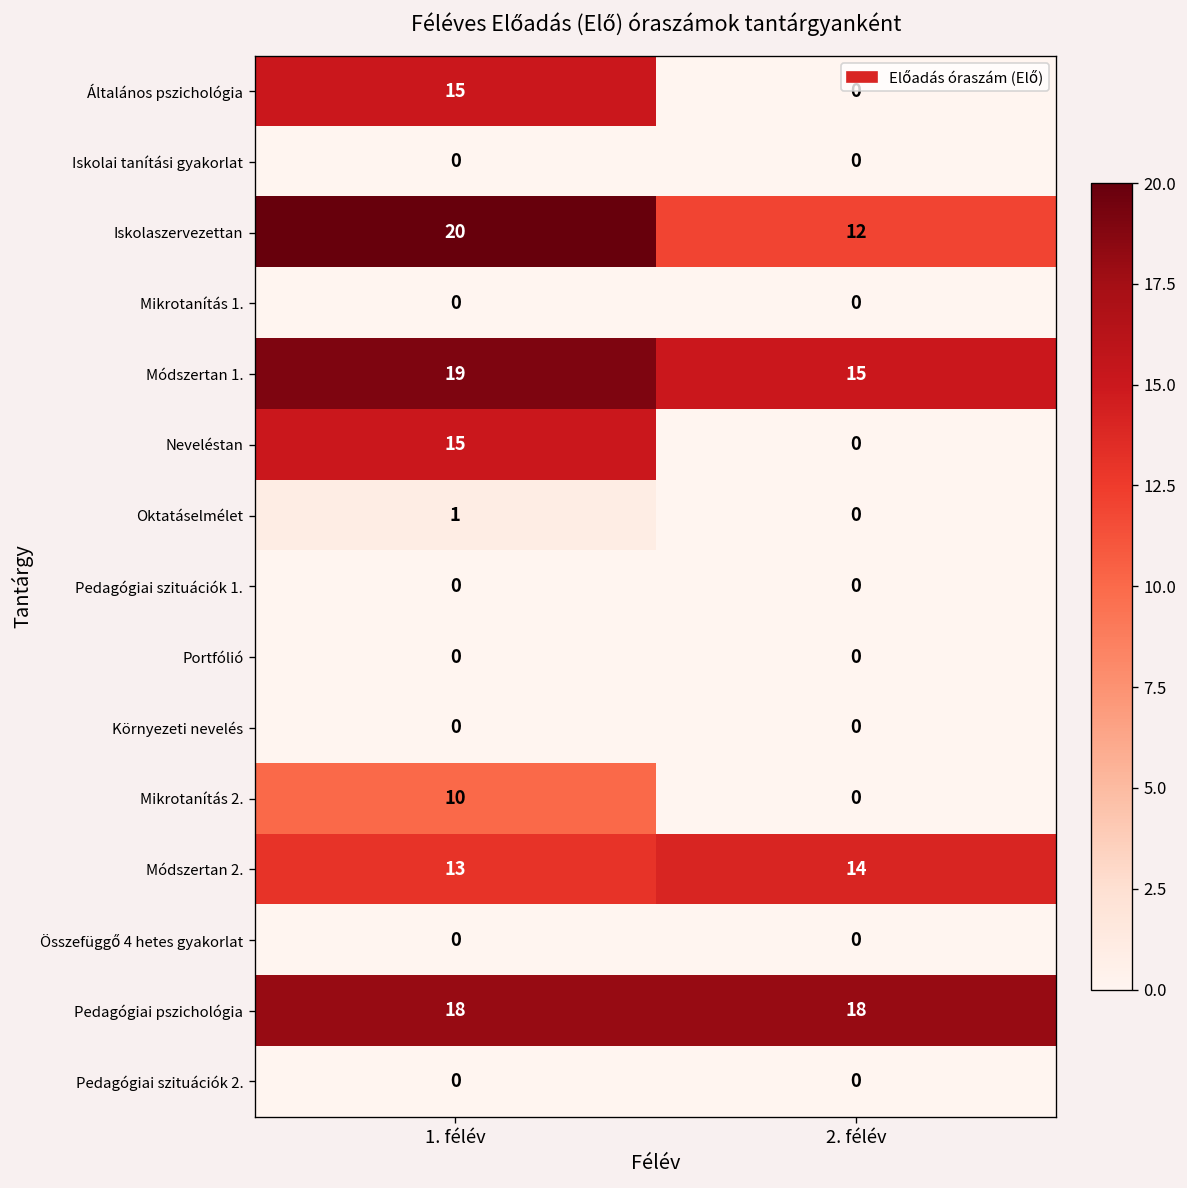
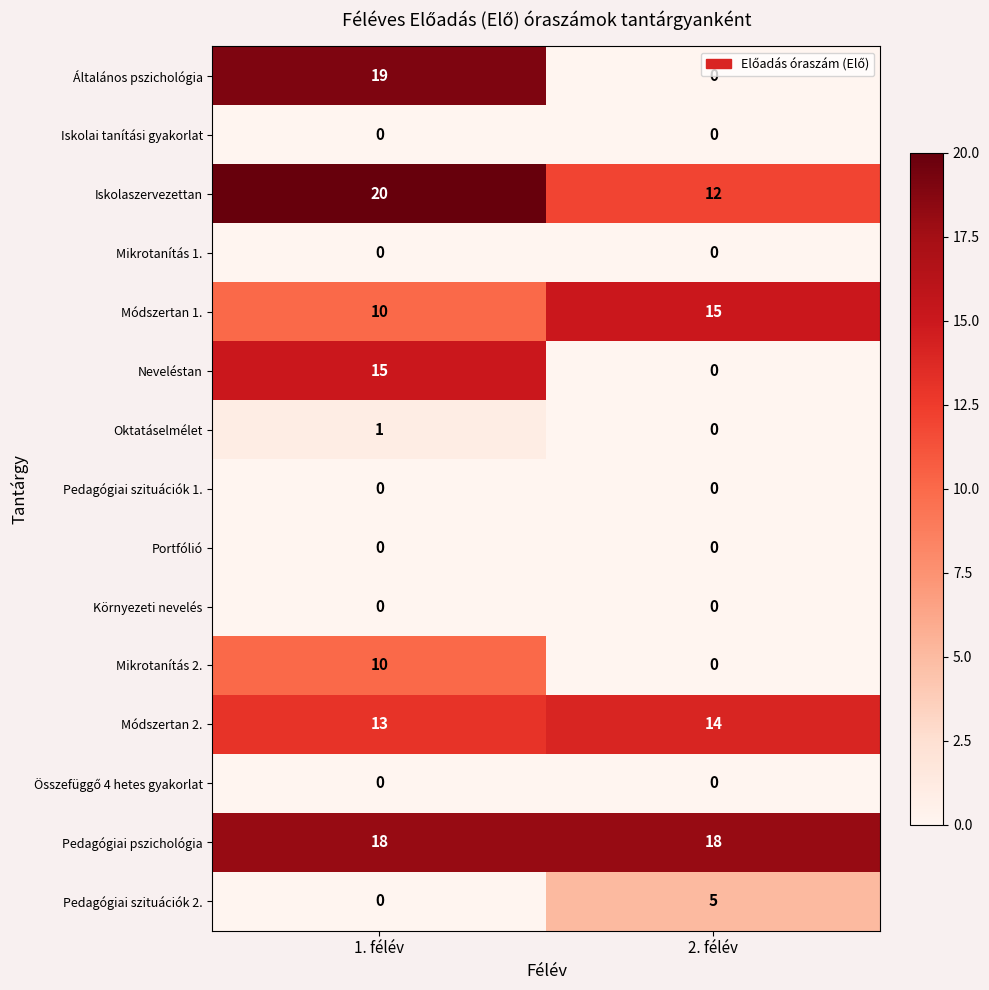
  {
    "Általános pszichológia": {
-     "1. félév": 15
+     "1. félév": 19
    },
    "Iskolai tanítási gyakorlat": {
      "1. félév": 0,
      "2. félév": 0
    },
    "Iskolaszervezettan": {
      "1. félév": 20,
      "2. félév": 12
    },
    "Mikrotanítás 1.": {
      "1. félév": 0,
      "2. félév": 0
    },
    "Módszertan 1.": {
-     "1. félév": 19,
+     "1. félév": 10,
      "2. félév": 15
    },
    "Neveléstan": {
      "1. félév": 15,
      "2. félév": 0
    },
    "Oktatáselmélet": {
      "1. félév": 1,
      "2. félév": 0
    },
    "Pedagógiai szituációk 1.": {
      "1. félév": 0,
      "2. félév": 0
    },
    "Portfólió": {
      "1. félév": 0,
      "2. félév": 0
    },
    "Környezeti nevelés": {
      "1. félév": 0,
      "2. félév": 0
    },
    "Mikrotanítás 2.": {
      "1. félév": 10,
      "2. félév": 0
    },
    "Módszertan 2.": {
      "1. félév": 13,
      "2. félév": 14
    },
    "Összefüggő 4 hetes gyakorlat": {
      "1. félév": 0,
      "2. félév": 0
    },
    "Pedagógiai pszichológia": {
      "1. félév": 18,
      "2. félév": 18
    },
    "Pedagógiai szituációk 2.": {
      "1. félév": 0,
-     "2. félév": 0
+     "2. félév": 5
    }
  }
